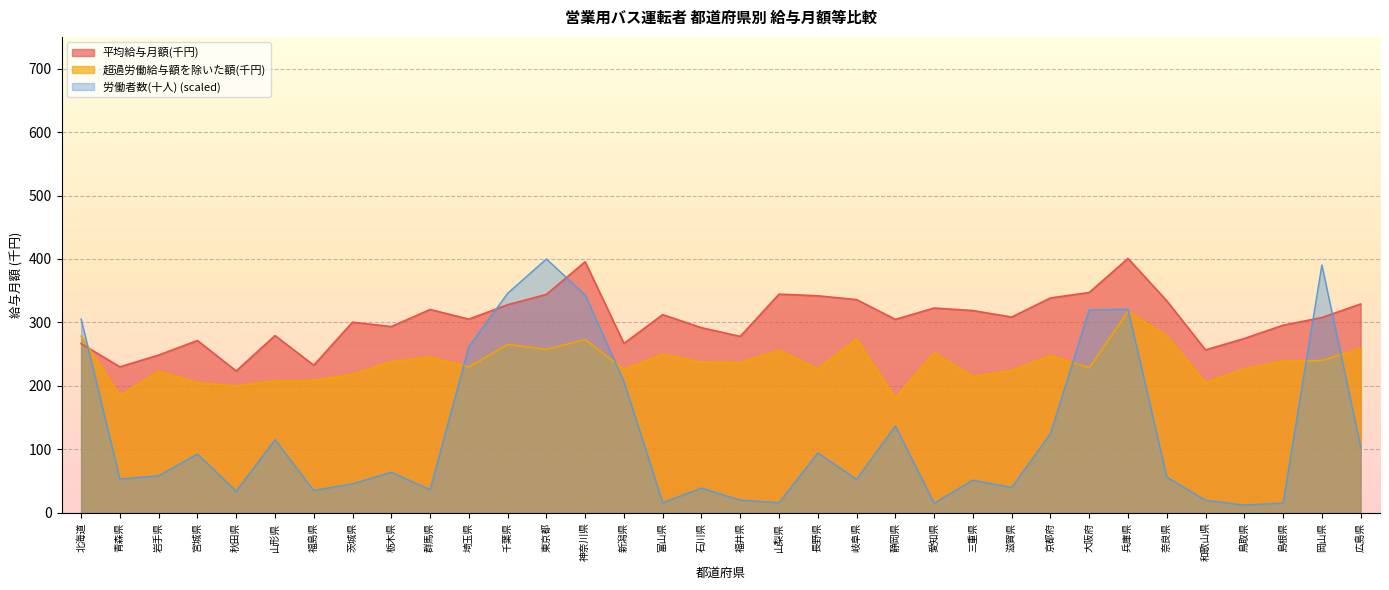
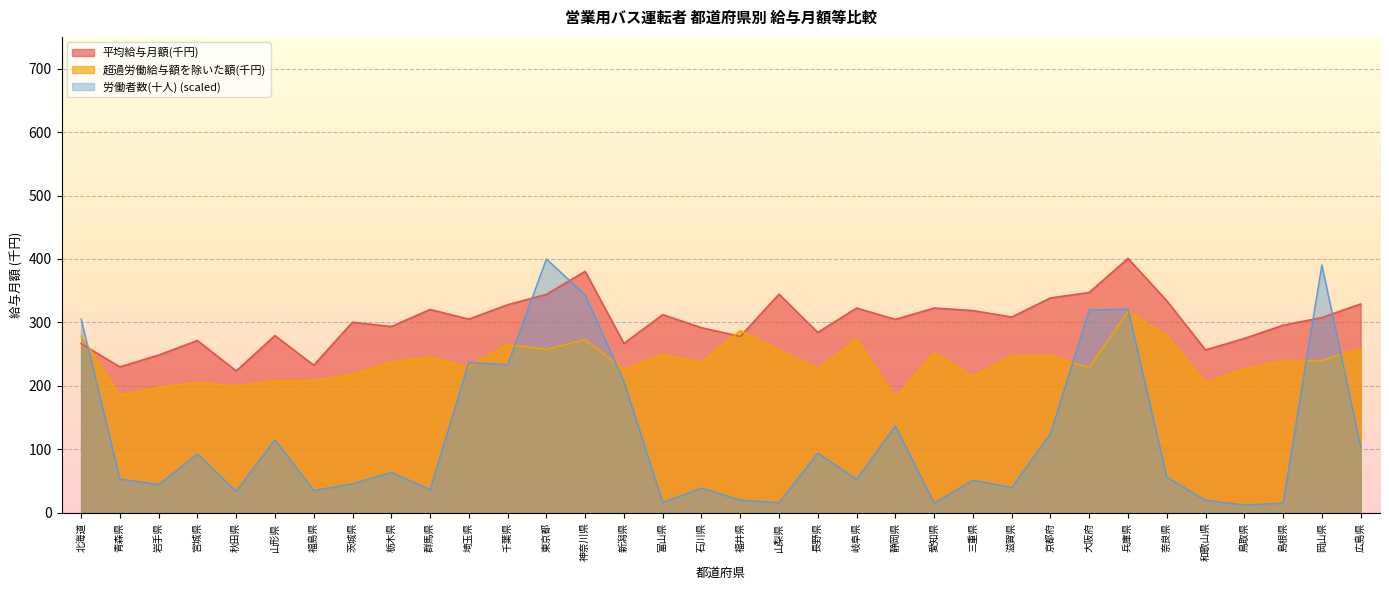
  {
    "平均給与月額(千円)": {
      "北海道": 270,
      "青森県": 230,
      "岩手県": 250,
      "宮城県": 270,
      "秋田県": 220,
      "山形県": 280,
      "福島県": 230,
      "茨城県": 300,
      "栃木県": 290,
      "群馬県": 320,
      "埼玉県": 310,
      "千葉県": 330,
      "東京都": 340,
-     "神奈川県": 400,
+     "神奈川県": 380,
      "新潟県": 270,
      "富山県": 310,
      "石川県": 290,
      "福井県": 280,
      "山梨県": 340,
-     "長野県": 340,
-     "岐阜県": 340,
+     "長野県": 280,
+     "岐阜県": 320,
      "静岡県": 300,
      "愛知県": 320,
      "三重県": 320,
      "滋賀県": 310,
      "京都府": 340,
      "大阪府": 350,
      "兵庫県": 400,
      "奈良県": 330,
      "和歌山県": 260,
      "鳥取県": 270,
      "島根県": 300,
      "岡山県": 310,
      "広島県": 330
    },
    "超過労働給与額を除いた額(千円)": {
      "北海道": 280,
      "青森県": 190,
-     "岩手県": 220,
+     "岩手県": 200,
      "宮城県": 210,
      "秋田県": 200,
      "山形県": 210,
      "福島県": 210,
      "茨城県": 220,
      "栃木県": 240,
      "群馬県": 250,
      "埼玉県": 230,
      "千葉県": 270,
      "東京都": 260,
      "神奈川県": 270,
      "新潟県": 230,
      "富山県": 250,
      "石川県": 240,
-     "福井県": 240,
+     "福井県": 290,
      "山梨県": 260,
      "長野県": 230,
      "岐阜県": 270,
      "静岡県": 180,
      "愛知県": 250,
      "三重県": 220,
-     "滋賀県": 220,
+     "滋賀県": 250,
      "京都府": 250,
      "大阪府": 230,
      "奈良県": 280,
      "和歌山県": 200,
      "鳥取県": 230,
      "島根県": 240,
      "岡山県": 240,
      "広島県": 260
    },
    "労働者数(十人) (scaled)": {
      "北海道": 310,
      "青森県": 50,
-     "岩手県": 60,
+     "岩手県": 40,
      "宮城県": 90,
      "秋田県": 30,
      "山形県": 120,
      "福島県": 40,
      "茨城県": 50,
      "栃木県": 60,
      "群馬県": 40,
-     "埼玉県": 260,
-     "千葉県": 350,
+     "埼玉県": 240,
+     "千葉県": 230,
      "東京都": 400,
      "神奈川県": 340,
      "新潟県": 210,
      "富山県": 20,
      "石川県": 40,
      "福井県": 20,
      "山梨県": 20,
      "長野県": 90,
      "岐阜県": 50,
      "静岡県": 140,
      "愛知県": 20,
      "三重県": 50,
      "滋賀県": 40,
      "京都府": 120,
      "大阪府": 320,
      "奈良県": 60,
      "和歌山県": 20,
      "鳥取県": 10,
      "島根県": 20,
      "岡山県": 390,
      "広島県": 100
    }
  }
